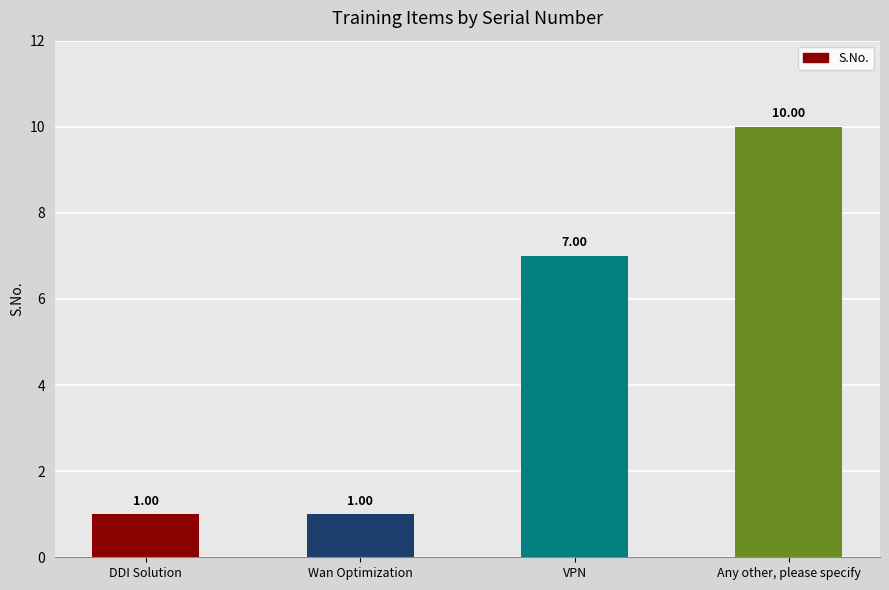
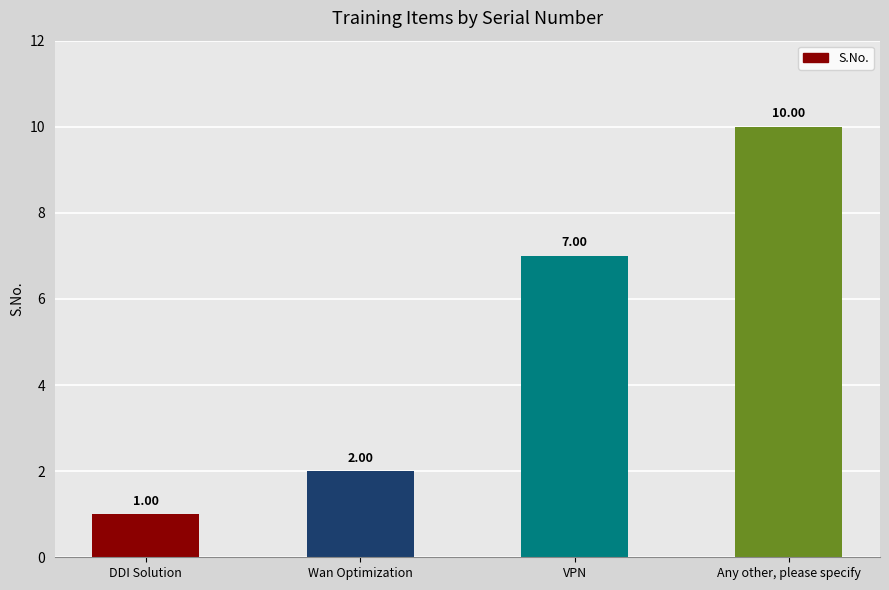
  {
    "DDI Solution": 1.00,
-   "Wan Optimization": 1.00,
+   "Wan Optimization": 2.00,
    "VPN": 7.00,
    "Any other, please specify": 10.00
  }
